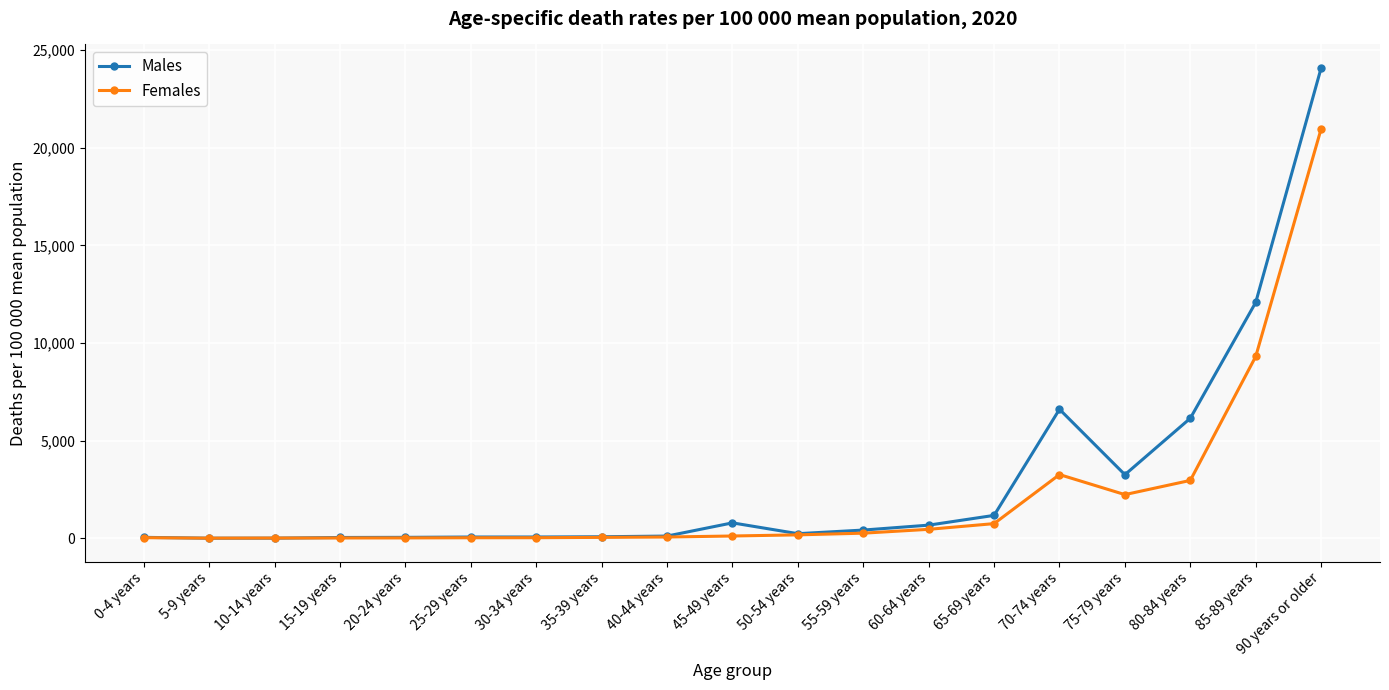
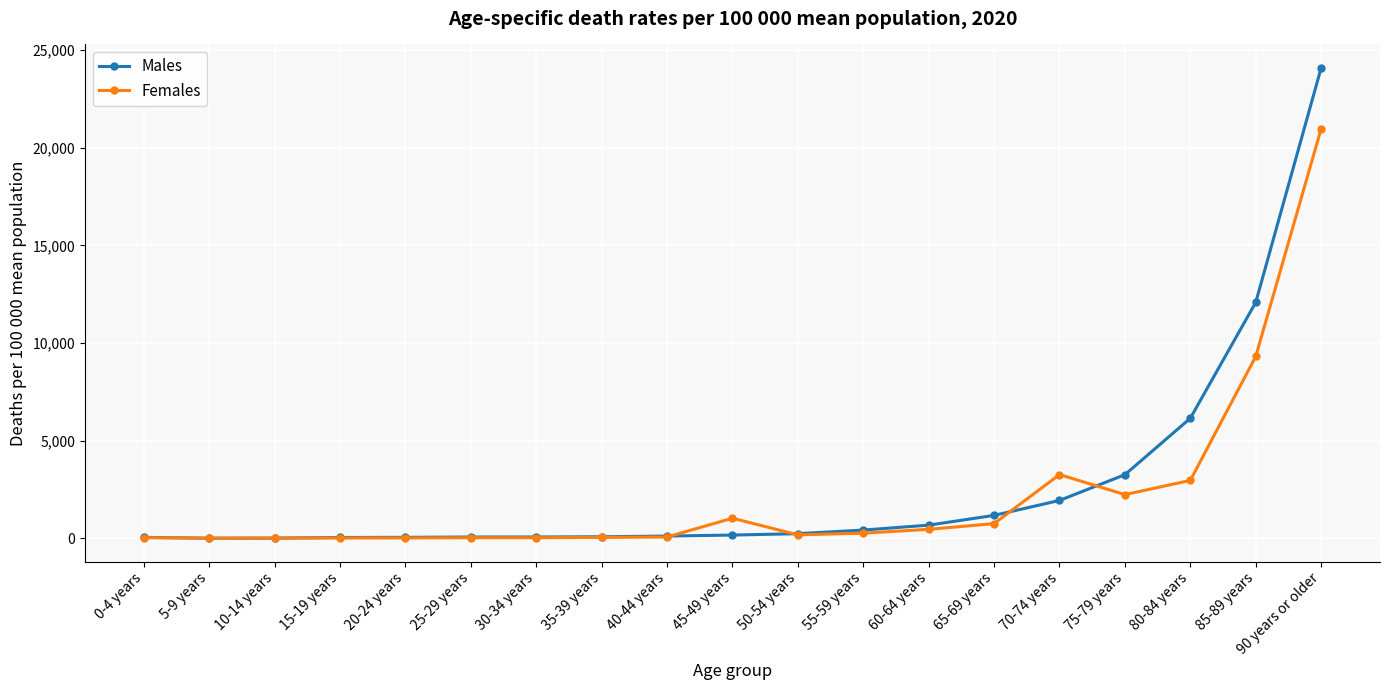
  {
    "Males": {
-     "45-49 years": "800",
+     "45-49 years": "200",
      "55-59 years": "400",
      "60-64 years": "700",
      "65-69 years": "1,200",
-     "70-74 years": "6,600",
+     "70-74 years": "1,900",
      "75-79 years": "3,300",
      "80-84 years": "6,100",
      "85-89 years": "12,100",
      "90 years or older": "24,100"
    },
    "Females": {
-     "45-49 years": "100",
+     "45-49 years": "1,000",
      "55-59 years": "300",
      "60-64 years": "500",
      "65-69 years": "800",
      "70-74 years": "3,300",
      "75-79 years": "2,200",
      "80-84 years": "3,000",
      "85-89 years": "9,300",
      "90 years or older": "21,000"
    }
  }
